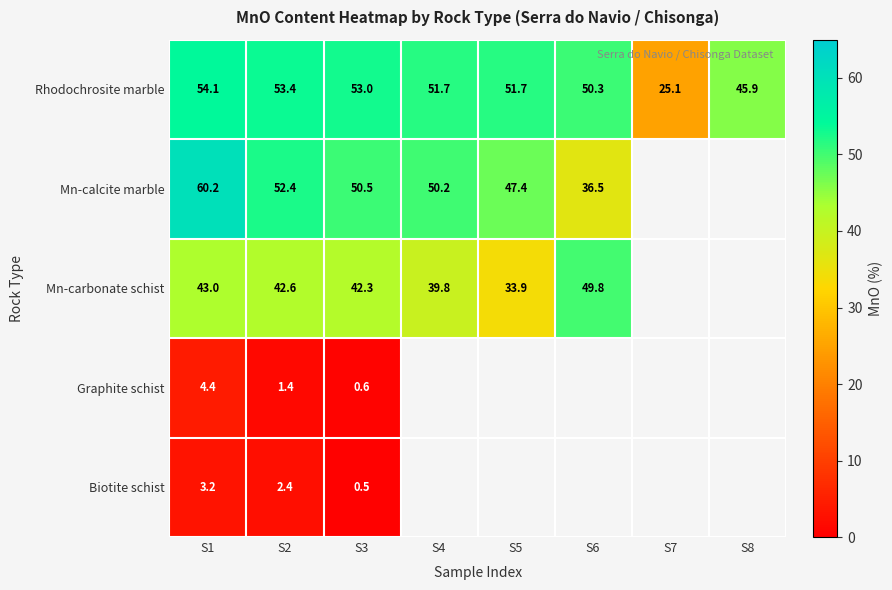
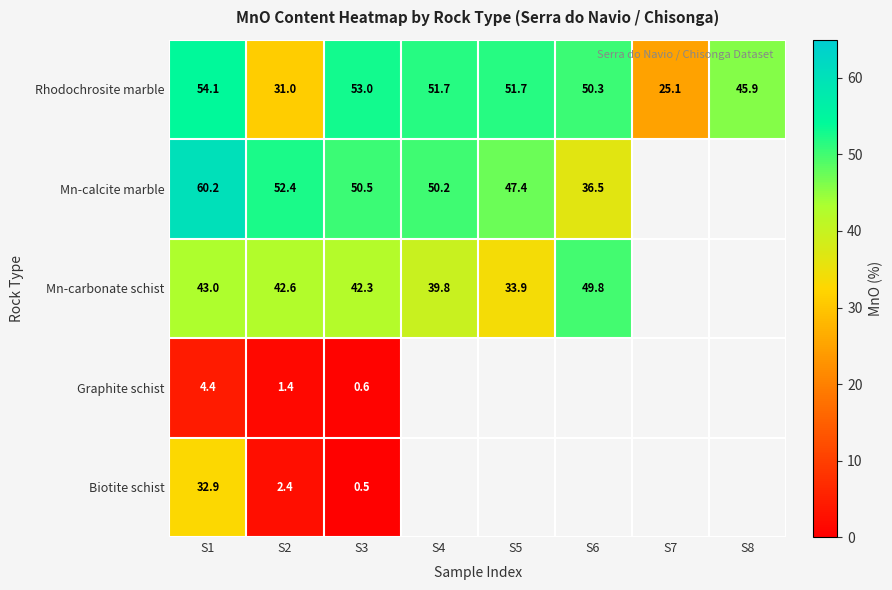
  {
    "Rhodochrosite marble": {
      "S1": 54.1,
-     "S2": 53.4,
+     "S2": 31.0,
      "S3": 53.0,
      "S4": 51.7,
      "S5": 51.7,
      "S6": 50.3,
      "S8": 45.9
    },
    "Mn-calcite marble": {
      "S1": 60.2,
      "S2": 52.4,
      "S3": 50.5,
      "S4": 50.2,
      "S5": 47.4,
      "S6": 36.5
    },
    "Mn-carbonate schist": {
      "S1": 43.0,
      "S2": 42.6,
      "S3": 42.3,
      "S4": 39.8,
      "S5": 33.9,
      "S6": 49.8
    },
    "Graphite schist": {
      "S1": 4.4,
      "S2": 1.4,
      "S3": 0.6
    },
    "Biotite schist": {
-     "S1": 3.2,
+     "S1": 32.9,
      "S2": 2.4,
      "S3": 0.5
    }
  }
